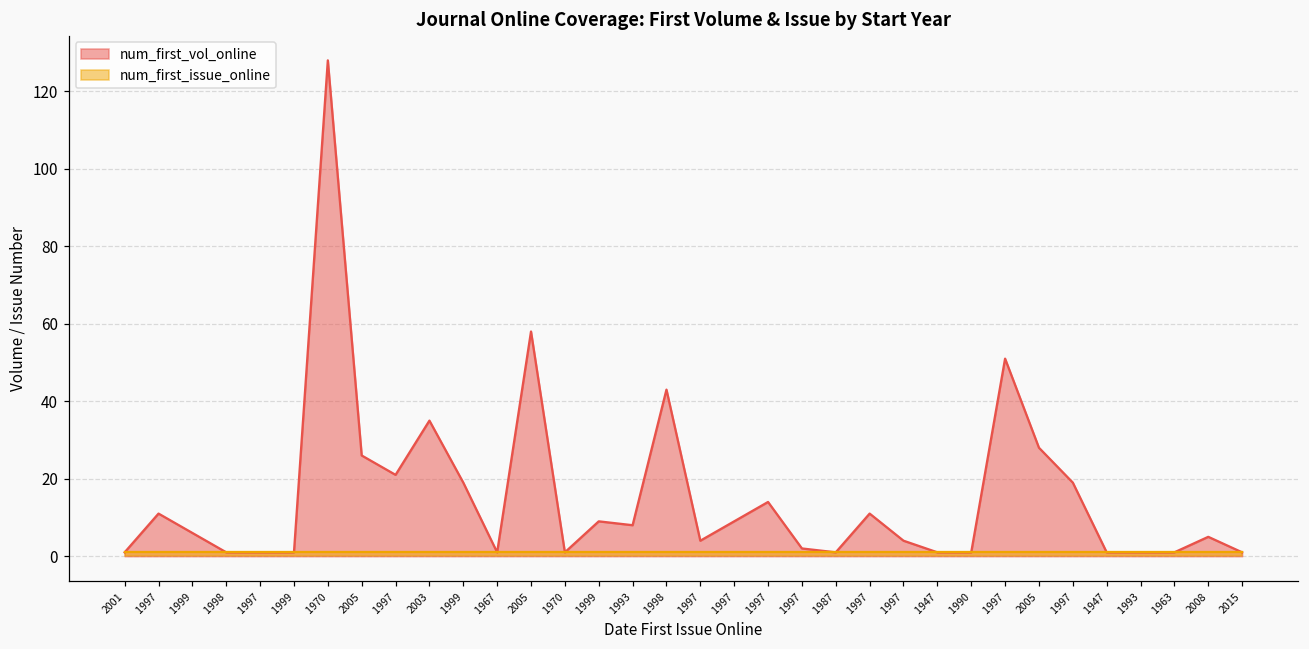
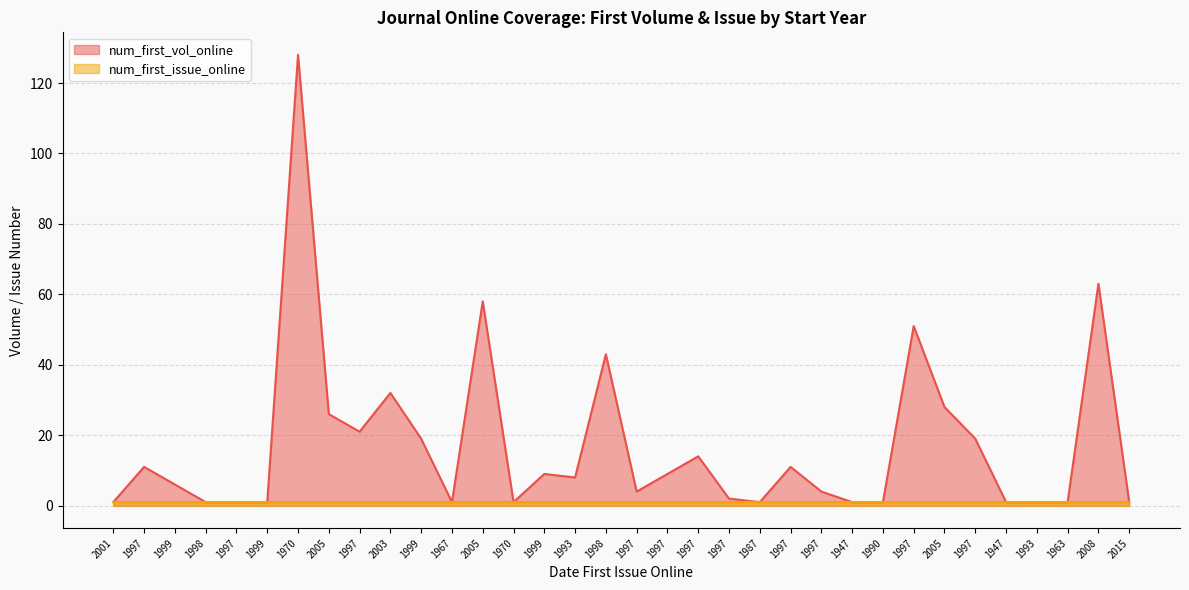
  {
    "num_first_vol_online": {
-     "2003": 35,
-     "2008": 5
+     "2003": 32,
+     "2008": 63
    },
    "num_first_issue_online": {
      "2003": 1,
      "2008": 1
    }
  }
